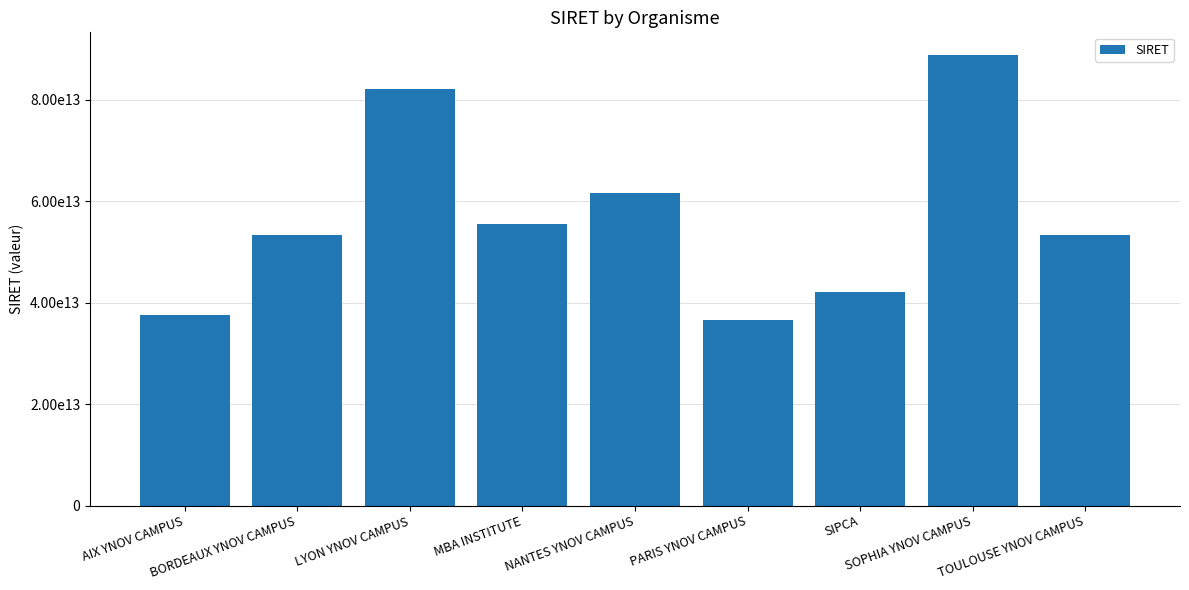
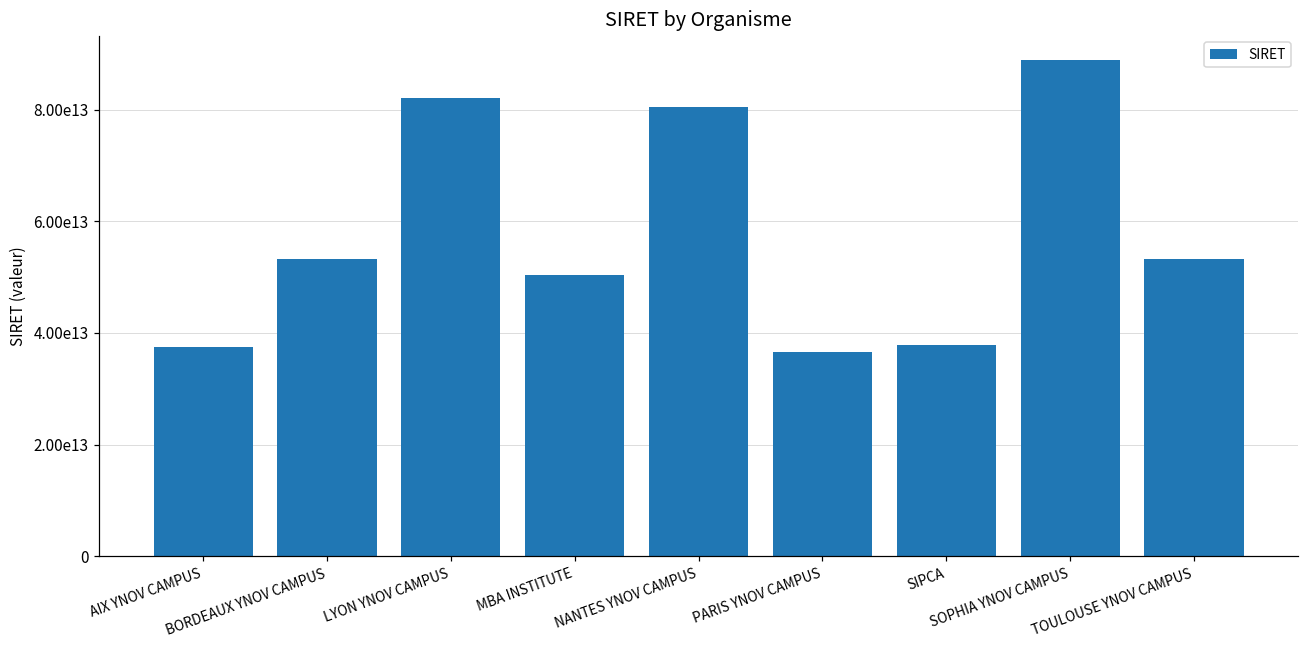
  {
    "AIX YNOV CAMPUS": 38000000000000,
    "BORDEAUX YNOV CAMPUS": 53000000000000,
    "LYON YNOV CAMPUS": 82000000000000,
-   "MBA INSTITUTE": 56000000000000,
-   "NANTES YNOV CAMPUS": 62000000000000,
+   "MBA INSTITUTE": 50000000000000,
+   "NANTES YNOV CAMPUS": 80000000000000,
    "PARIS YNOV CAMPUS": 37000000000000,
-   "SIPCA": 42000000000000,
+   "SIPCA": 38000000000000,
    "SOPHIA YNOV CAMPUS": 89000000000000,
    "TOULOUSE YNOV CAMPUS": 53000000000000
  }
